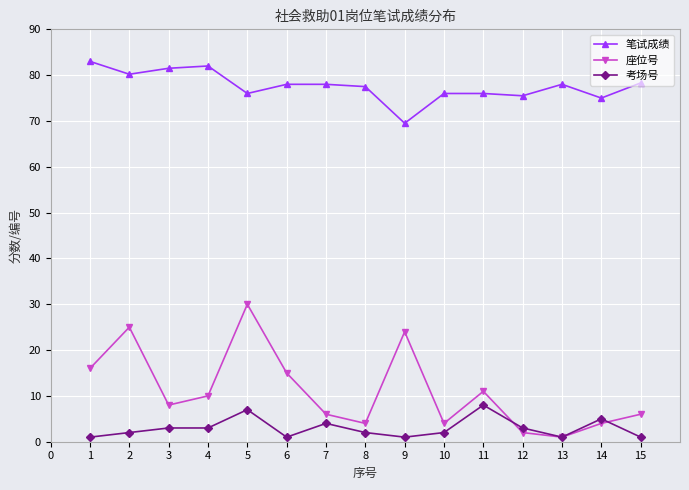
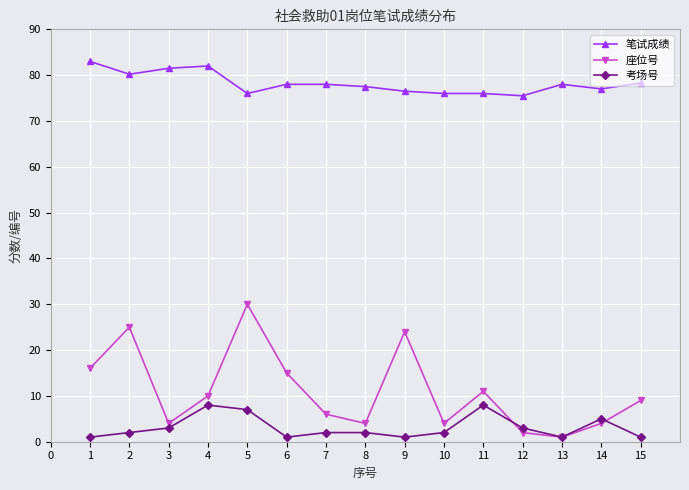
  {
    "笔试成绩": {
      "1": 83,
      "2": 80,
      "3": 82,
      "4": 82,
      "5": 76,
      "6": 78,
      "7": 78,
      "8": 78,
-     "9": 70,
+     "9": 77,
      "10": 76,
      "11": 76,
      "12": 76,
      "13": 78,
-     "14": 75
+     "14": 77
    },
    "座位号": {
      "1": 16,
      "2": 25,
-     "3": 8,
+     "3": 4,
      "4": 10,
      "5": 30,
      "6": 15,
      "7": 6,
      "8": 4,
      "9": 24,
      "10": 4,
      "11": 11,
      "12": 2,
      "14": 4,
-     "15": 6
+     "15": 9
    },
    "考场号": {
      "1": 1,
      "2": 2,
      "3": 3,
-     "4": 3,
+     "4": 8,
      "5": 7,
      "6": 1,
-     "7": 4,
+     "7": 2,
      "8": 2,
      "9": 1,
      "10": 2,
      "11": 8,
      "12": 3,
      "14": 5,
      "15": 1
    }
  }
